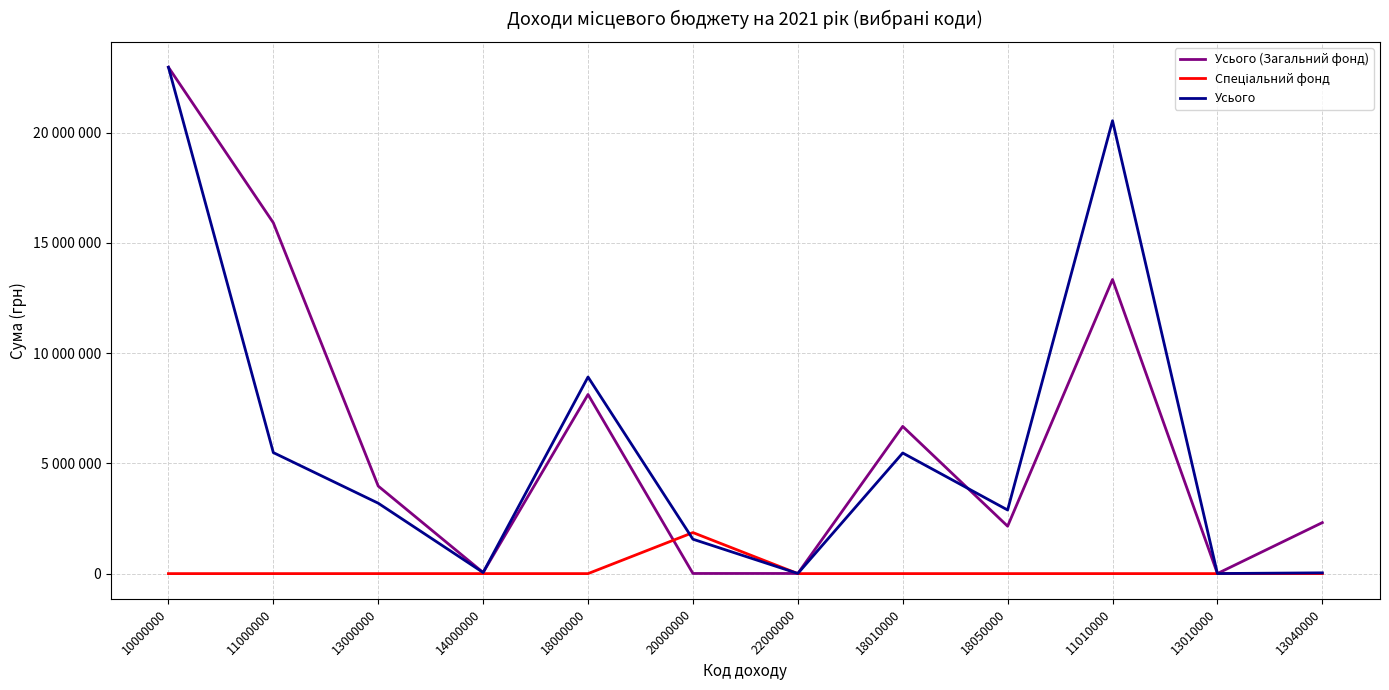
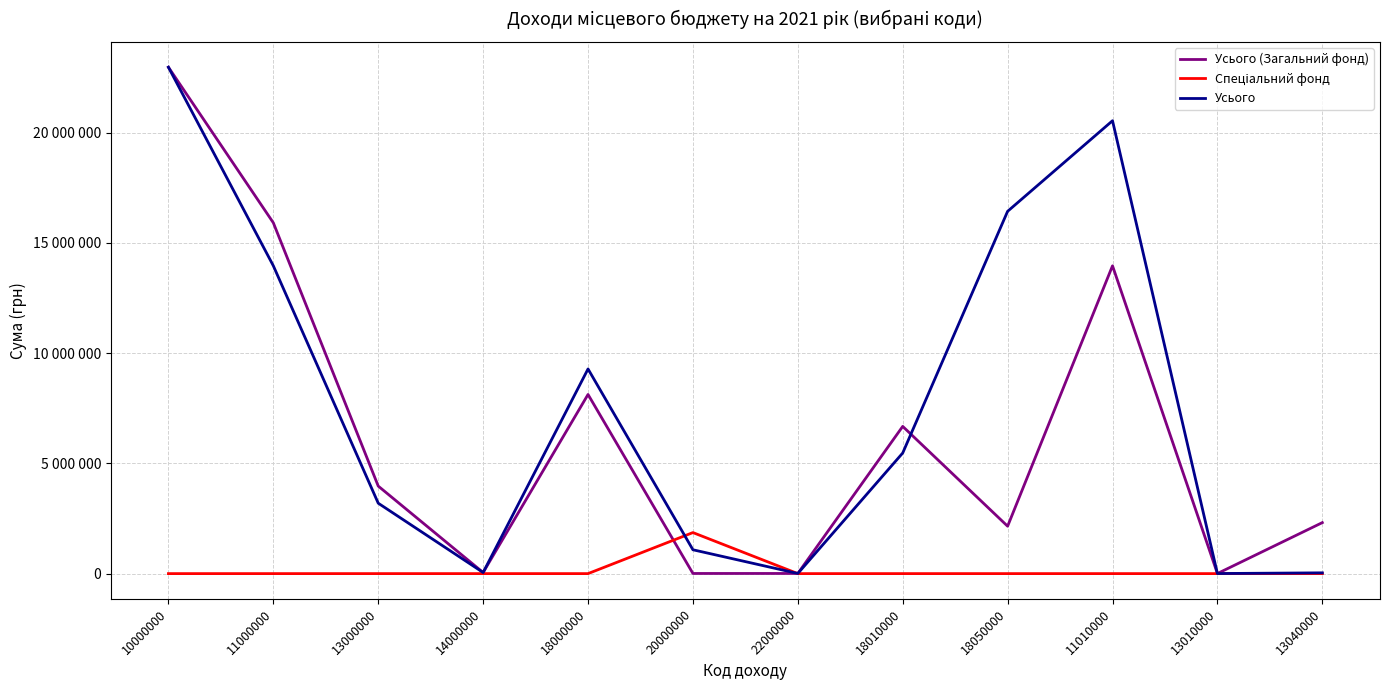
  {
    "Усього (Загальний фонд)": {
      "11000000": 15900000,
      "13000000": 4000000,
      "18000000": 8100000,
      "20000000": 0,
      "18010000": 6700000,
      "18050000": 2100000,
-     "11010000": 13300000,
+     "11010000": 14000000,
      "13040000": 2300000
    },
    "Спеціальний фонд": {
      "10000000": 0,
      "11000000": 0,
      "13000000": 0,
      "18000000": 0,
      "20000000": 1900000,
      "18010000": 0,
      "18050000": 0,
      "11010000": 0
    },
    "Усього": {
-     "11000000": 5500000,
+     "11000000": 14000000,
      "13000000": 3200000,
-     "18000000": 8900000,
-     "20000000": 1600000,
+     "18000000": 9300000,
+     "20000000": 1100000,
      "18010000": 5500000,
-     "18050000": 2900000,
+     "18050000": 16400000,
      "11010000": 20500000
    }
  }
